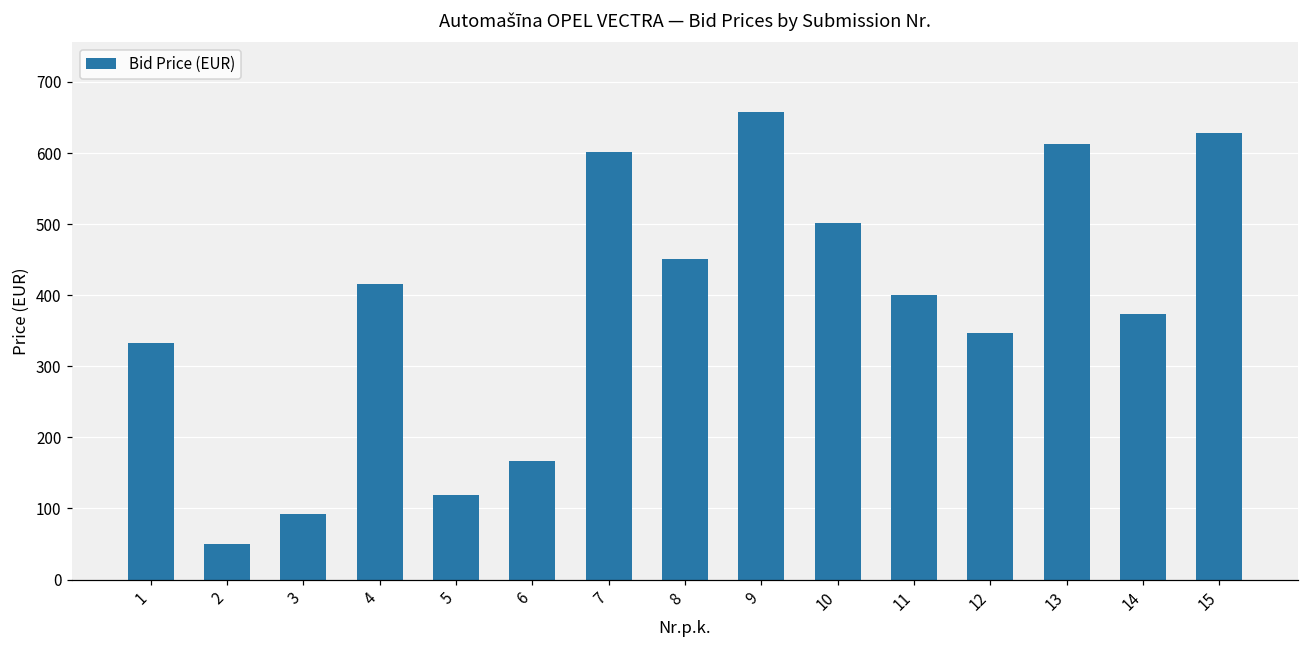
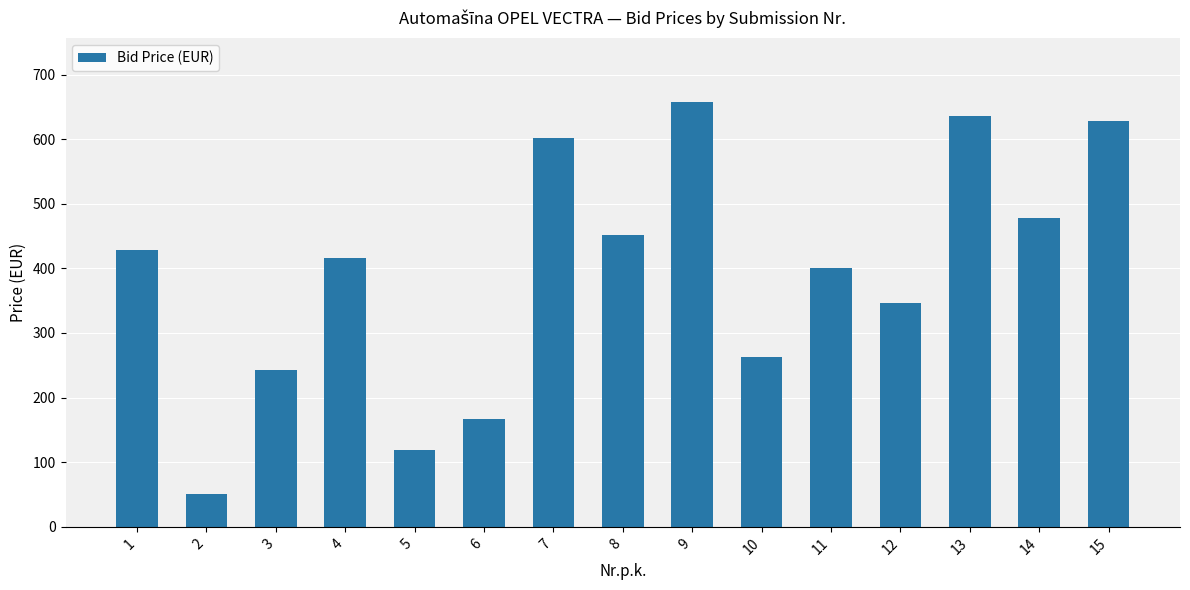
  {
-   "1": 330,
+   "1": 430,
    "2": 50,
-   "3": 90,
+   "3": 240,
    "4": 420,
    "5": 120,
    "6": 170,
    "7": 600,
    "8": 450,
    "9": 660,
-   "10": 500,
+   "10": 260,
    "11": 400,
    "12": 350,
-   "13": 610,
-   "14": 370,
+   "13": 640,
+   "14": 480,
    "15": 630
  }
